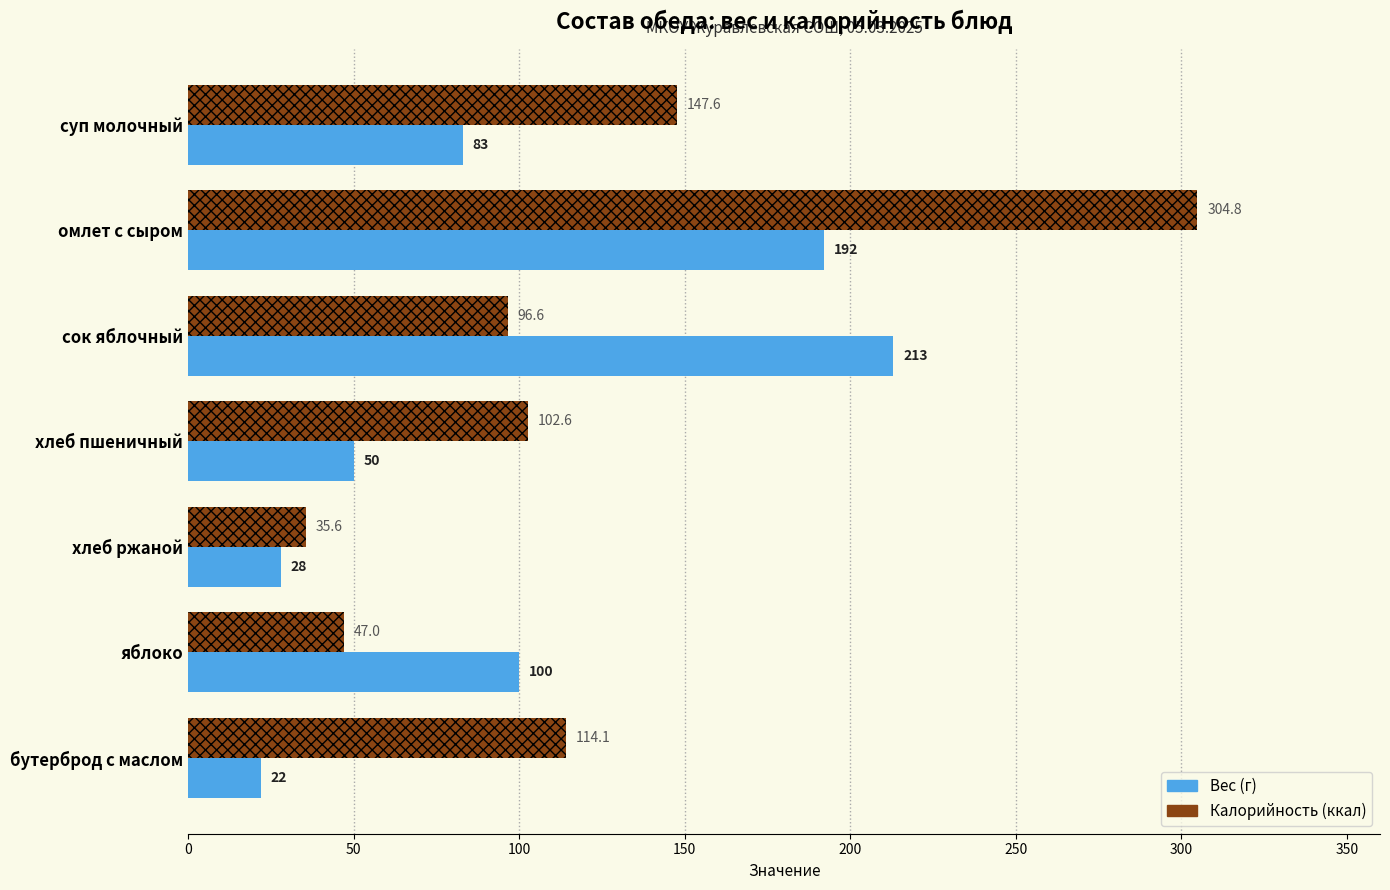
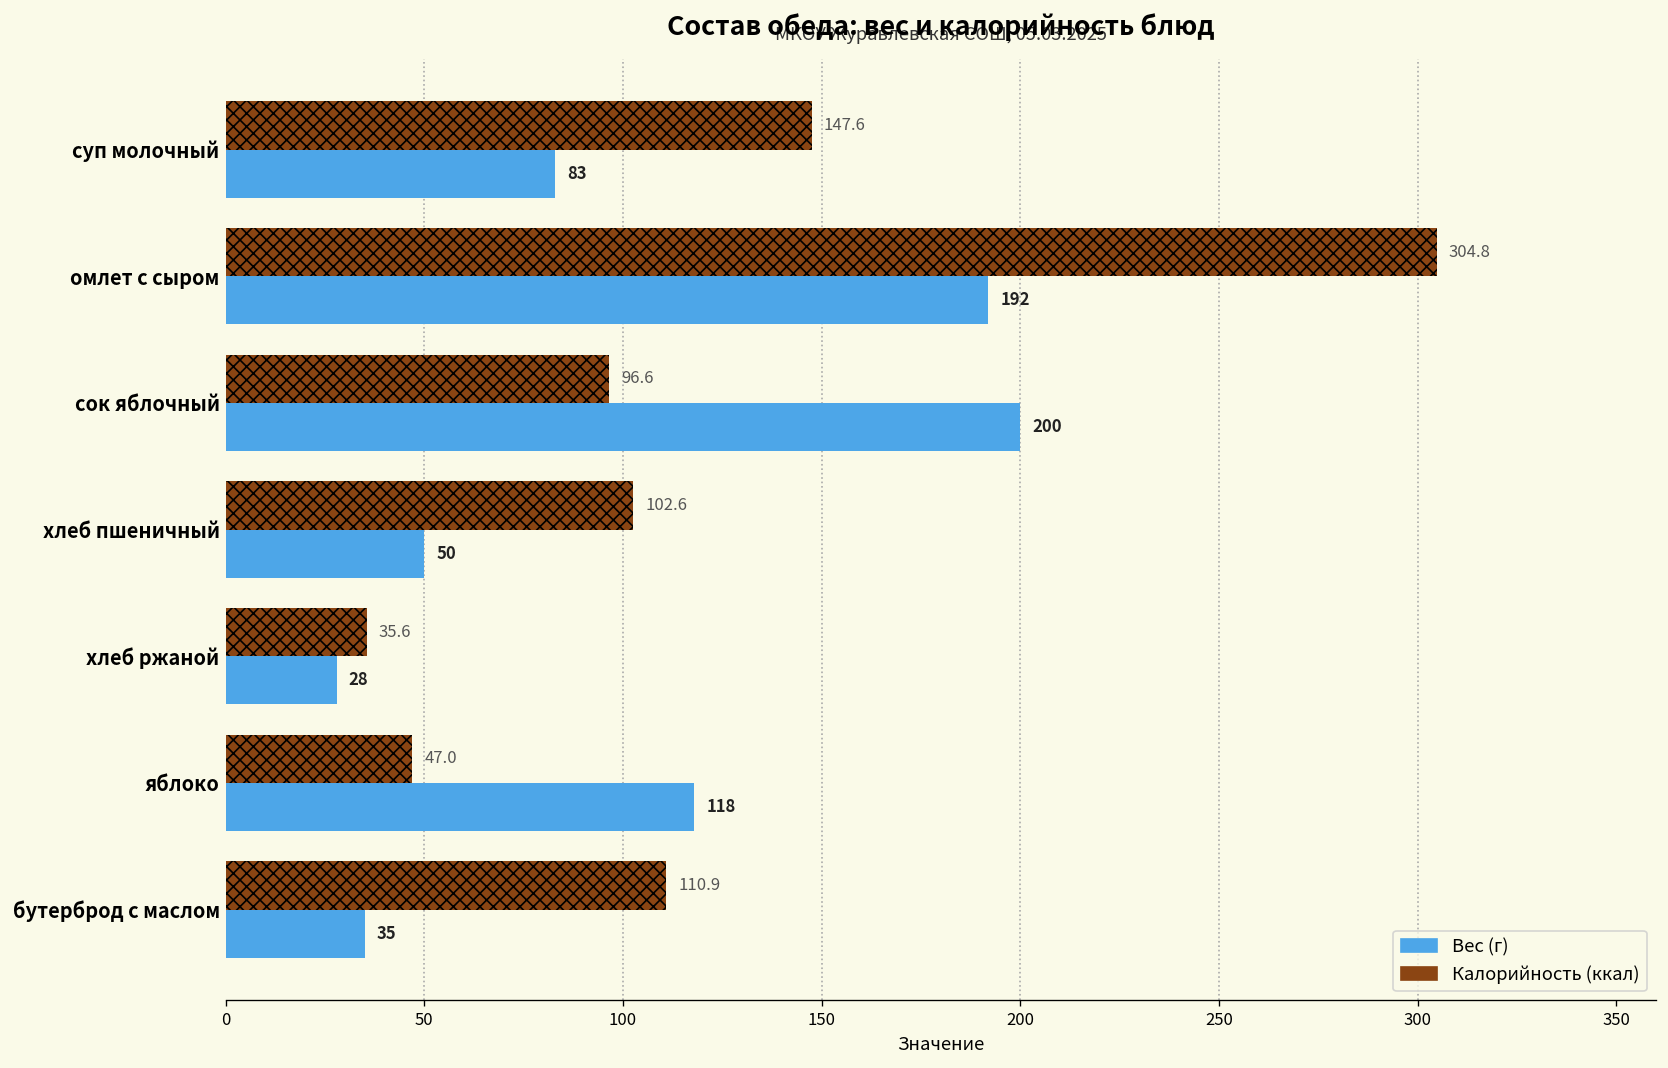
  {
    "Вес (г)": {
      "суп молочный": 83,
      "омлет с сыром": 192,
-     "сок яблочный": 213,
+     "сок яблочный": 200,
      "хлеб пшеничный": 50,
      "хлеб ржаной": 28,
-     "яблоко": 100,
-     "бутерброд с маслом": 22
+     "яблоко": 118,
+     "бутерброд с маслом": 35
    },
    "Калорийность (ккал)": {
      "суп молочный": 147.6,
      "омлет с сыром": 304.8,
      "сок яблочный": 96.6,
      "хлеб пшеничный": 102.6,
      "хлеб ржаной": 35.6,
      "яблоко": 47.0,
-     "бутерброд с маслом": 114.1
+     "бутерброд с маслом": 110.9
    }
  }
